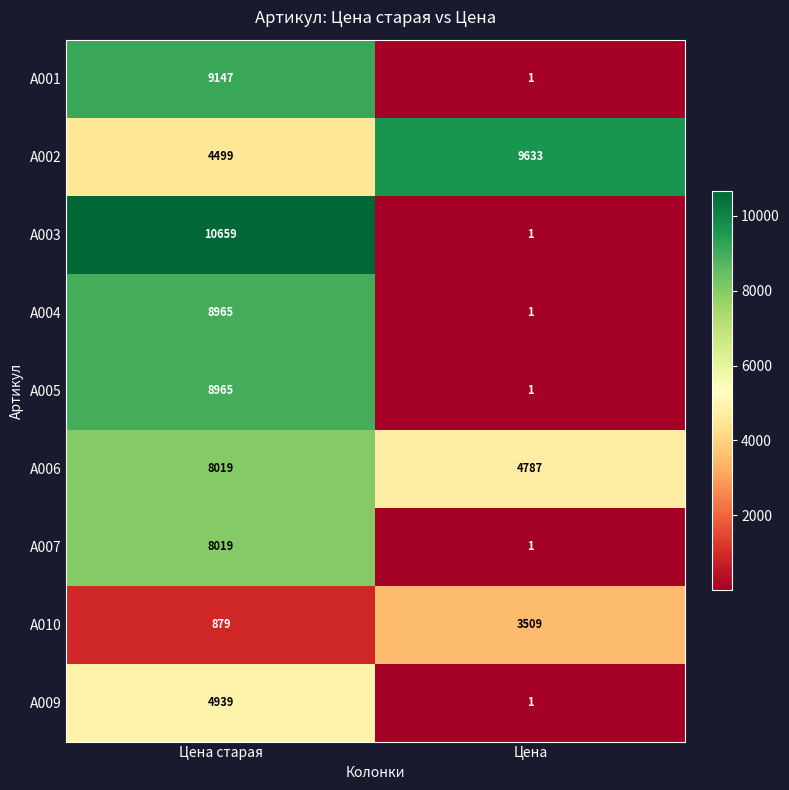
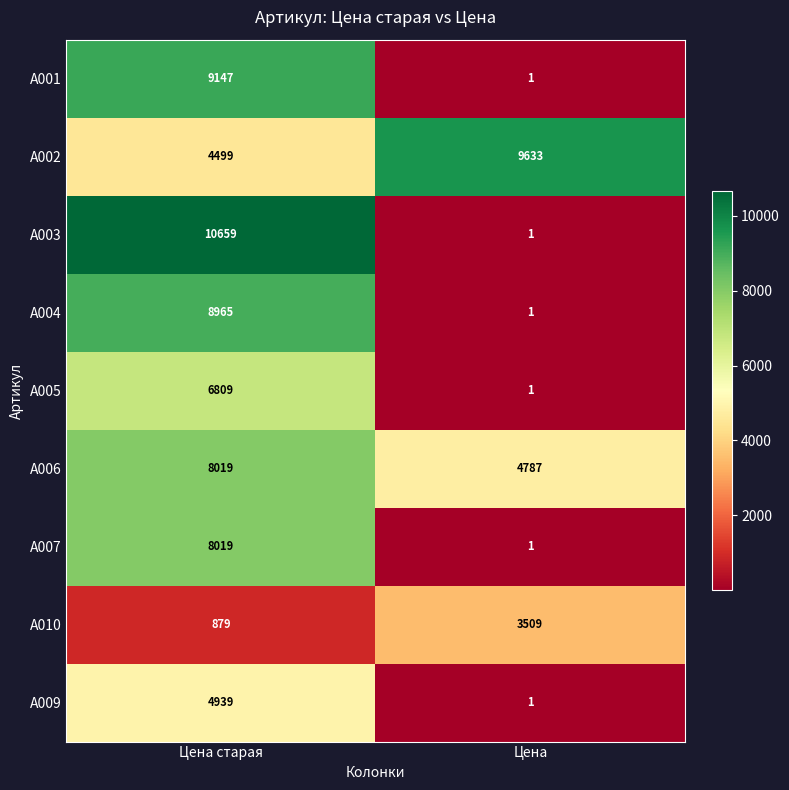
  {
    "A001": {
      "Цена старая": 9147,
      "Цена": 1
    },
    "A002": {
      "Цена старая": 4499,
      "Цена": 9633
    },
    "A003": {
      "Цена старая": 10659,
      "Цена": 1
    },
    "A004": {
      "Цена старая": 8965,
      "Цена": 1
    },
    "A005": {
-     "Цена старая": 8965,
+     "Цена старая": 6809,
      "Цена": 1
    },
    "A006": {
      "Цена старая": 8019,
      "Цена": 4787
    },
    "A007": {
      "Цена старая": 8019,
      "Цена": 1
    },
    "A010": {
      "Цена старая": 879,
      "Цена": 3509
    },
    "A009": {
      "Цена старая": 4939,
      "Цена": 1
    }
  }
